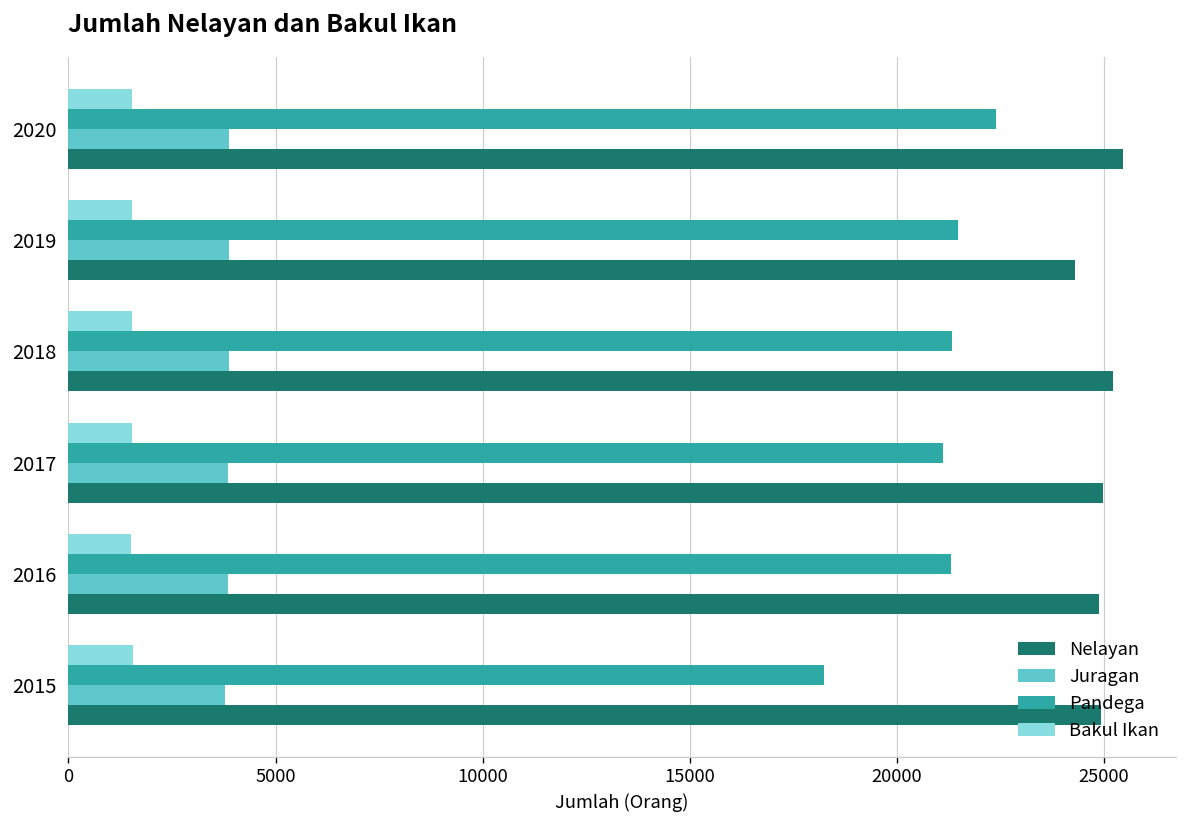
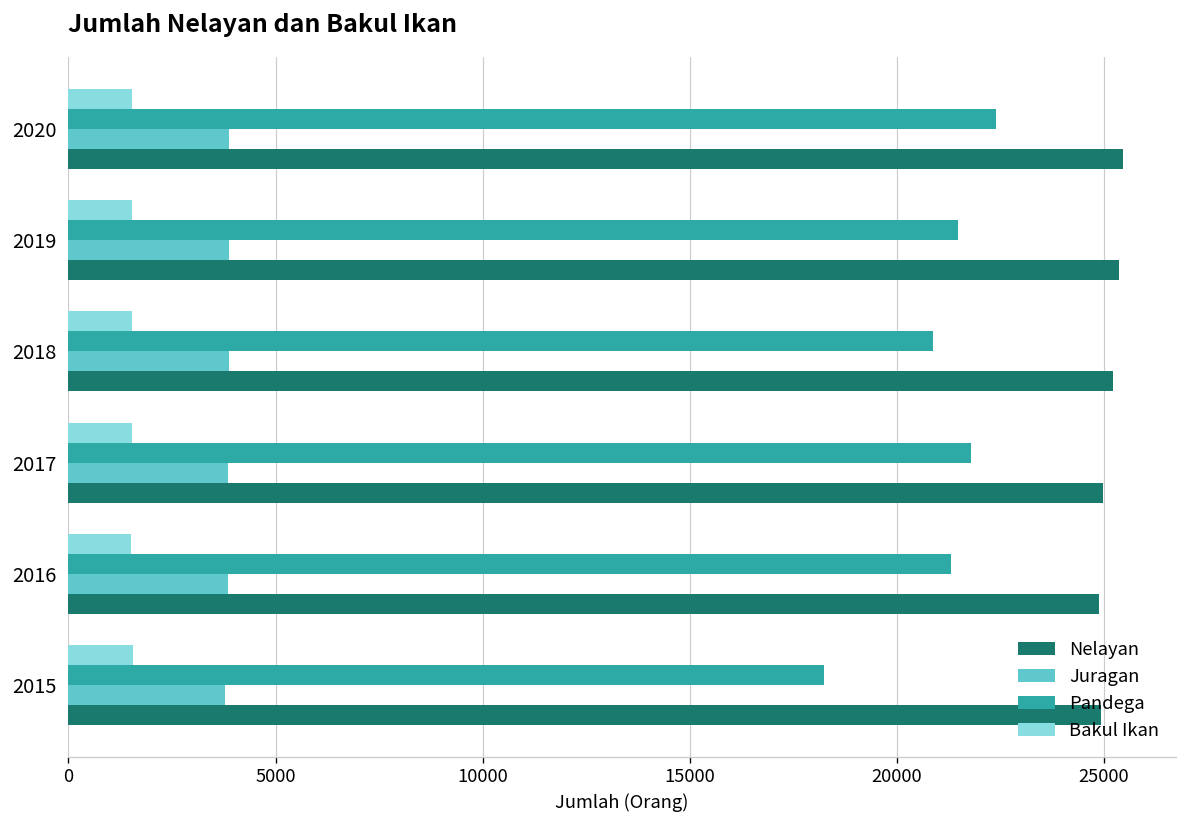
  {
    "Nelayan": {
      "2020": 25500,
-     "2019": 24300,
+     "2019": 25400,
      "2018": 25200,
      "2017": 25000,
      "2016": 24900,
      "2015": 24900
    },
    "Pandega": {
      "2020": 22400,
      "2019": 21500,
-     "2018": 21300,
-     "2017": 21100,
+     "2018": 20900,
+     "2017": 21800,
      "2016": 21300,
      "2015": 18200
    }
  }
